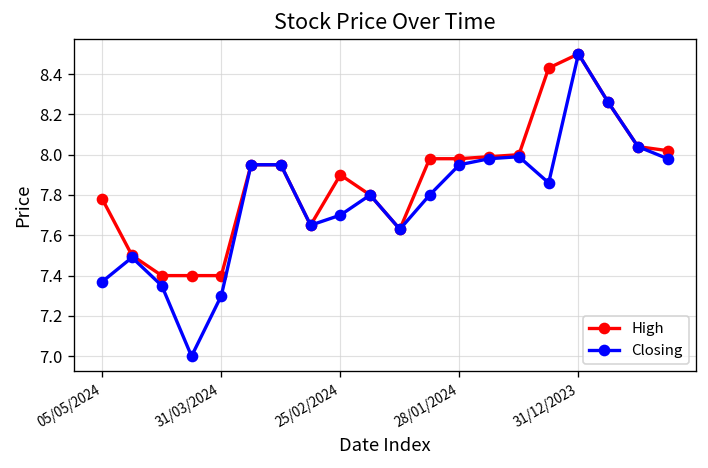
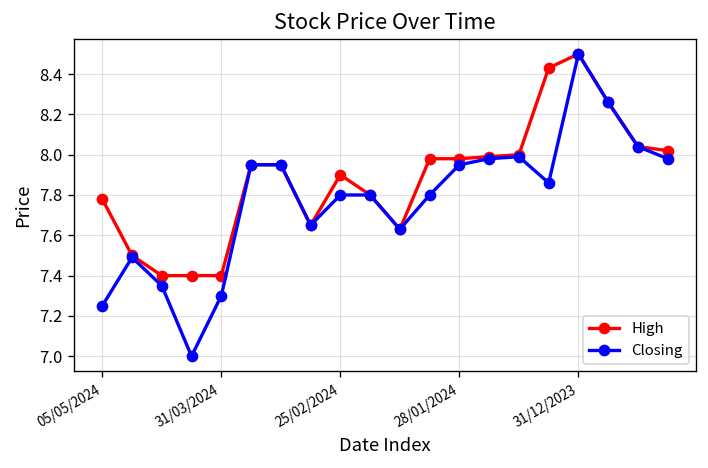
  {
    "High": {
      "05/05/2024": 7.78,
      "31/03/2024": 7.40,
      "25/02/2024": 7.90,
      "28/01/2024": 7.98
    },
    "Closing": {
-     "05/05/2024": 7.37,
+     "05/05/2024": 7.25,
      "31/03/2024": 7.30,
-     "25/02/2024": 7.7,
+     "25/02/2024": 7.8,
      "28/01/2024": 7.95
    }
  }
